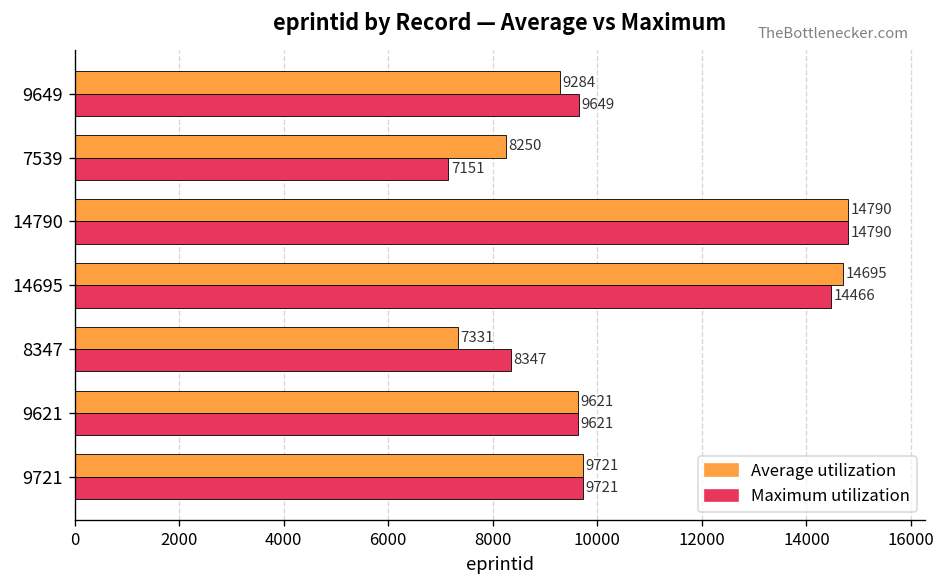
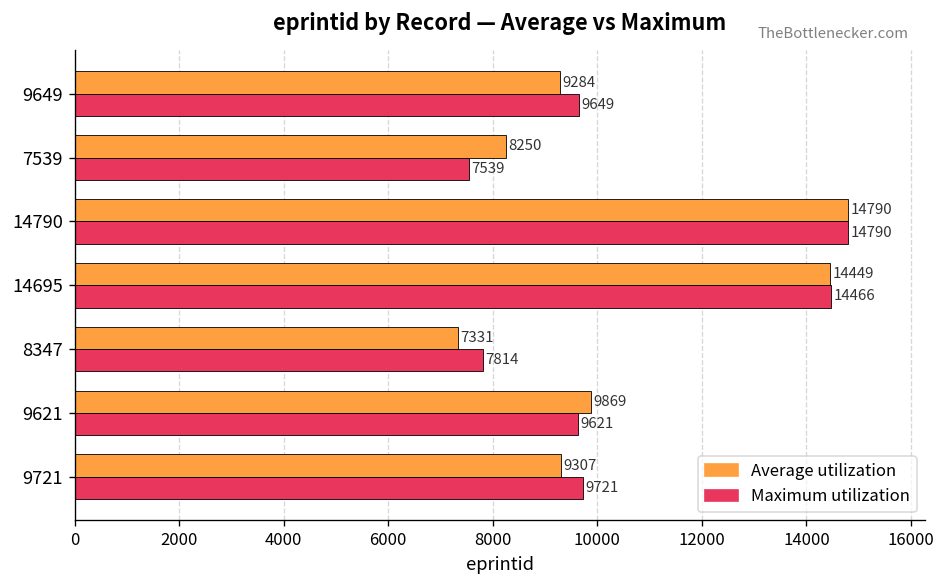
  {
    "Average utilization": {
      "9649": 9284,
      "7539": 8250,
      "14790": 14790,
-     "14695": 14695,
+     "14695": 14449,
      "8347": 7331,
-     "9621": 9621,
-     "9721": 9721
+     "9621": 9869,
+     "9721": 9307
    },
    "Maximum utilization": {
      "9649": 9649,
-     "7539": 7151,
+     "7539": 7539,
      "14790": 14790,
      "14695": 14466,
-     "8347": 8347,
+     "8347": 7814,
      "9621": 9621,
      "9721": 9721
    }
  }
